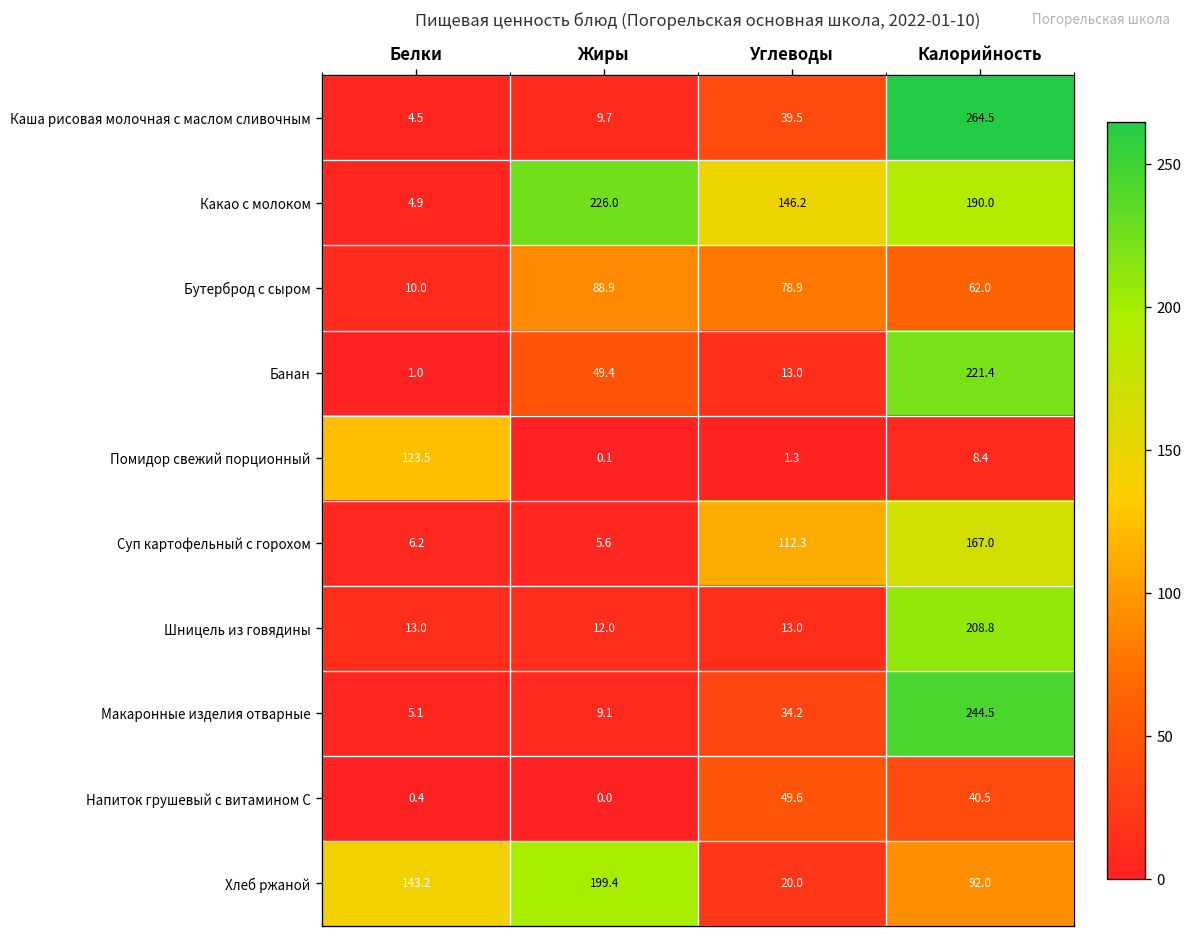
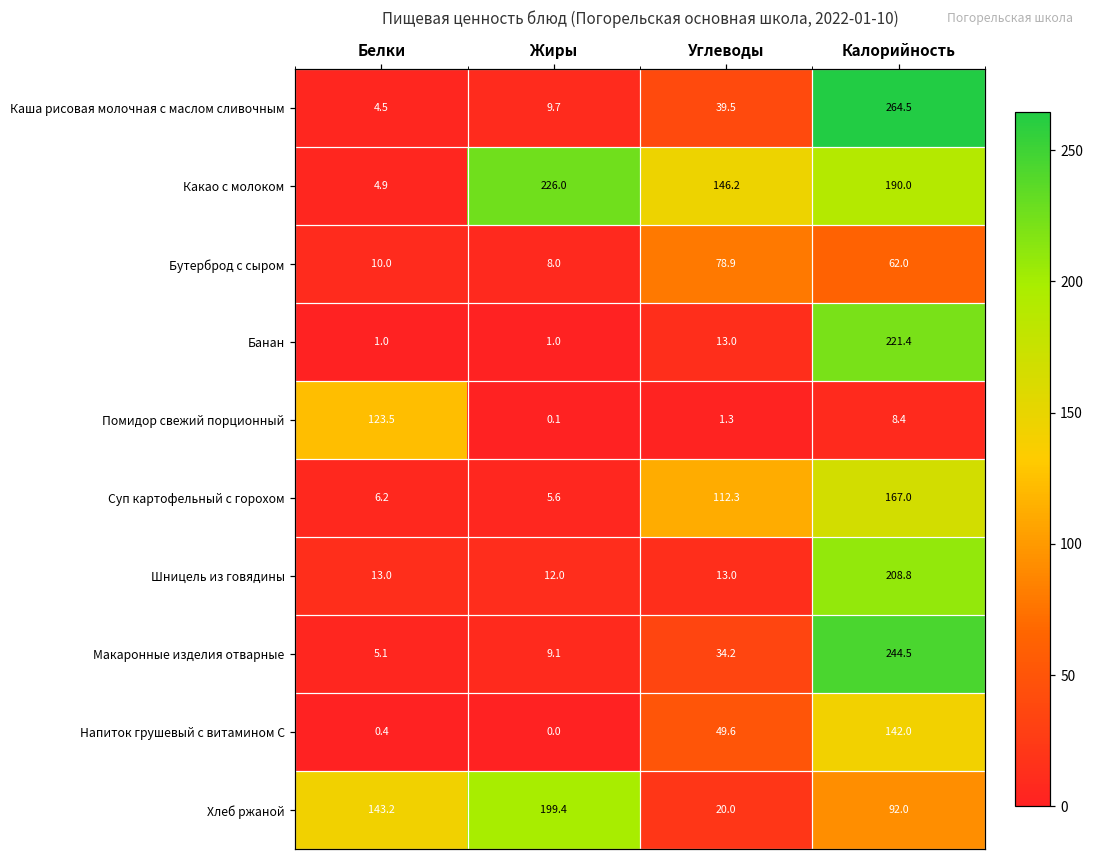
  {
    "Каша рисовая молочная с маслом сливочным": {
      "Белки": 4.5,
      "Жиры": 9.7,
      "Углеводы": 39.5,
      "Калорийность": 264.5
    },
    "Какао с молоком": {
      "Белки": 4.9,
      "Жиры": 226.0,
      "Углеводы": 146.2,
      "Калорийность": 190.0
    },
    "Бутерброд с сыром": {
      "Белки": 10.0,
-     "Жиры": 88.9,
+     "Жиры": 8.0,
      "Углеводы": 78.9,
      "Калорийность": 62.0
    },
    "Банан": {
      "Белки": 1.0,
-     "Жиры": 49.4,
+     "Жиры": 1.0,
      "Углеводы": 13.0,
      "Калорийность": 221.4
    },
    "Помидор свежий порционный": {
      "Белки": 123.5,
      "Жиры": 0.1,
      "Углеводы": 1.3,
      "Калорийность": 8.4
    },
    "Суп картофельный с горохом": {
      "Белки": 6.2,
      "Жиры": 5.6,
      "Углеводы": 112.3,
      "Калорийность": 167.0
    },
    "Шницель из говядины": {
      "Белки": 13.0,
      "Жиры": 12.0,
      "Углеводы": 13.0,
      "Калорийность": 208.8
    },
    "Макаронные изделия отварные": {
      "Белки": 5.1,
      "Жиры": 9.1,
      "Углеводы": 34.2,
      "Калорийность": 244.5
    },
    "Напиток грушевый с витамином С": {
      "Белки": 0.4,
      "Жиры": 0.0,
      "Углеводы": 49.6,
-     "Калорийность": 40.5
+     "Калорийность": 142.0
    },
    "Хлеб ржаной": {
      "Белки": 143.2,
      "Жиры": 199.4,
      "Углеводы": 20.0,
      "Калорийность": 92.0
    }
  }
